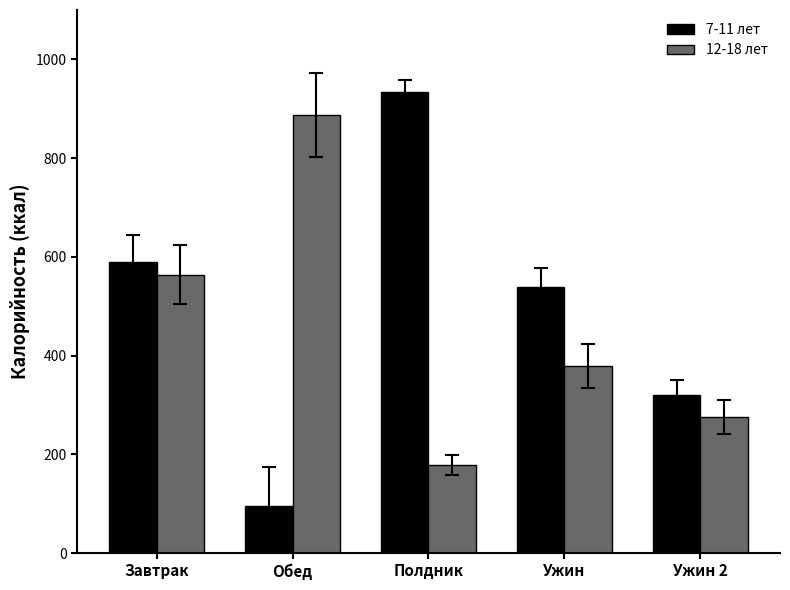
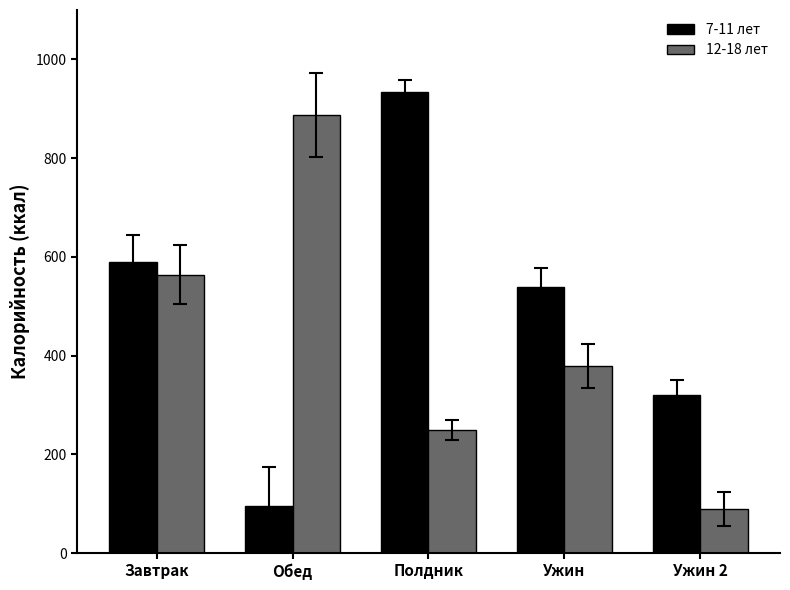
  {
    "12-18 лет": {
      "Завтрак": 560,
      "Обед": 890,
-     "Полдник": 180,
+     "Полдник": 250,
      "Ужин": 380,
-     "Ужин 2": 280
+     "Ужин 2": 90
    }
  }
